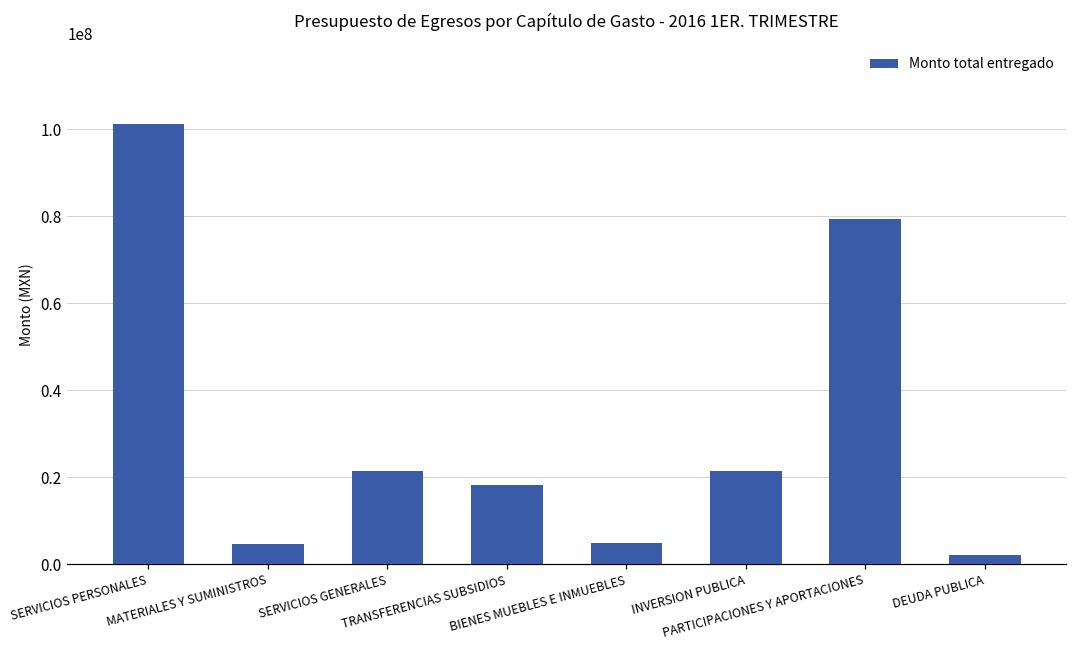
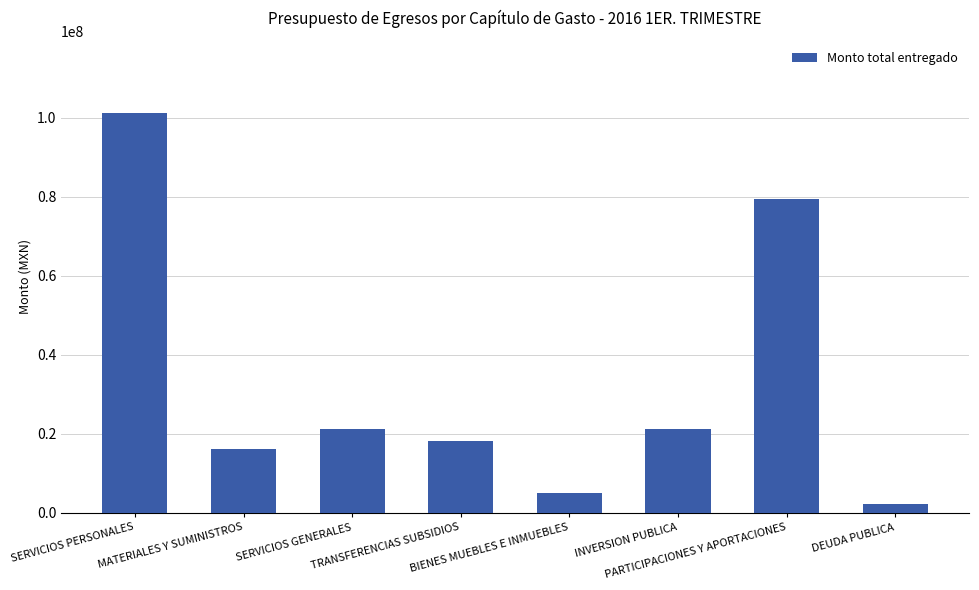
  {
    "SERVICIOS PERSONALES": 101000000,
-   "MATERIALES Y SUMINISTROS": 5000000,
+   "MATERIALES Y SUMINISTROS": 16000000,
    "SERVICIOS GENERALES": 21000000,
    "TRANSFERENCIAS SUBSIDIOS": 18000000,
    "BIENES MUEBLES E INMUEBLES": 5000000,
    "INVERSION PUBLICA": 21000000,
    "PARTICIPACIONES Y APORTACIONES": 80000000,
    "DEUDA PUBLICA": 2000000
  }
